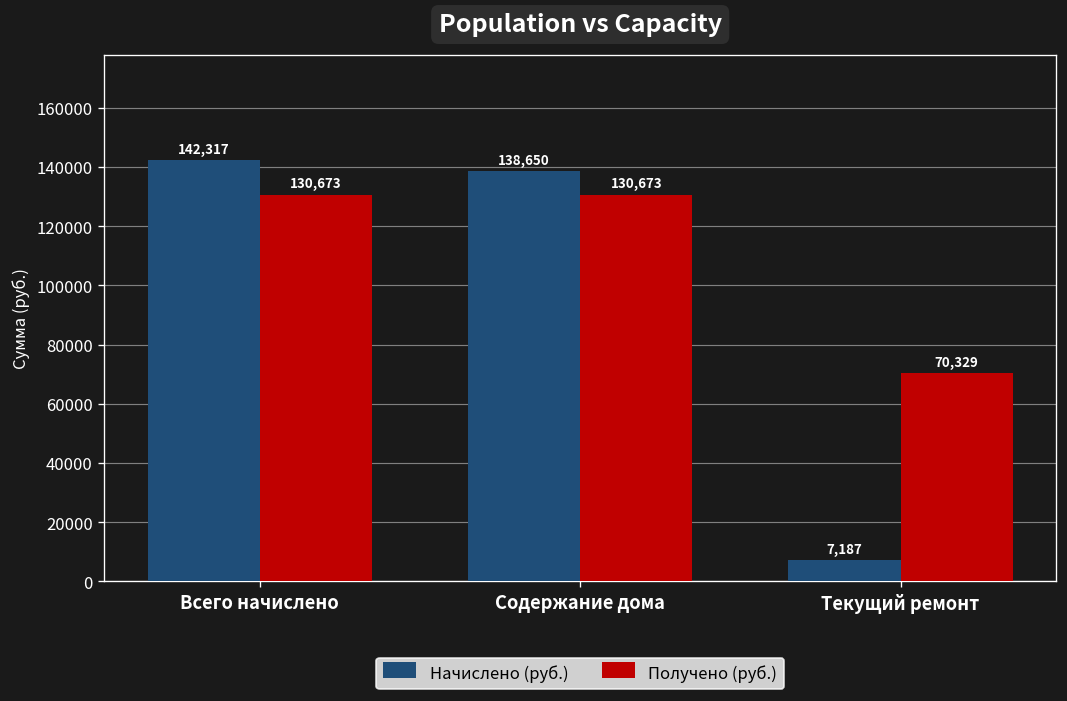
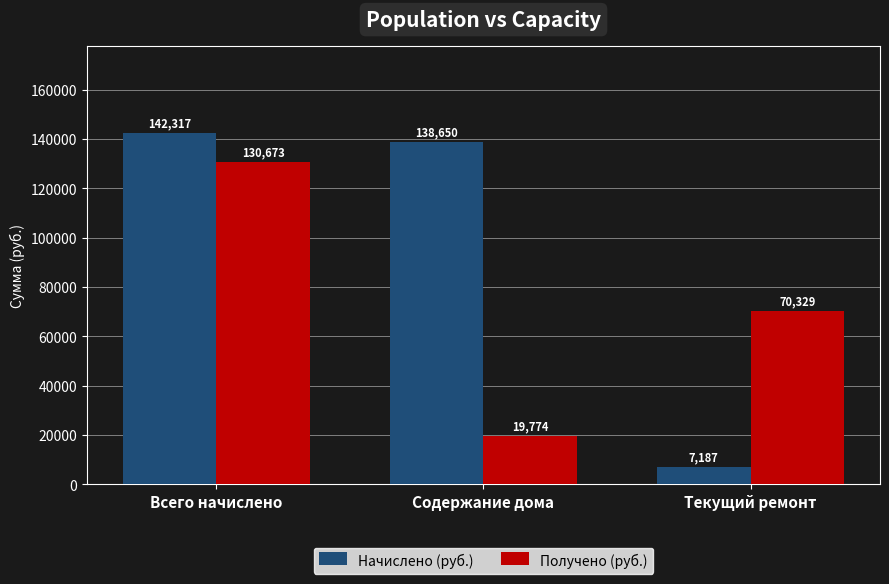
  {
    "Начислено (руб.)": {
      "Всего начислено": "142,317",
      "Содержание дома": "138,650",
      "Текущий ремонт": "7,187"
    },
    "Получено (руб.)": {
      "Всего начислено": "130,673",
-     "Содержание дома": "130,673",
+     "Содержание дома": "19,774",
      "Текущий ремонт": "70,329"
    }
  }
